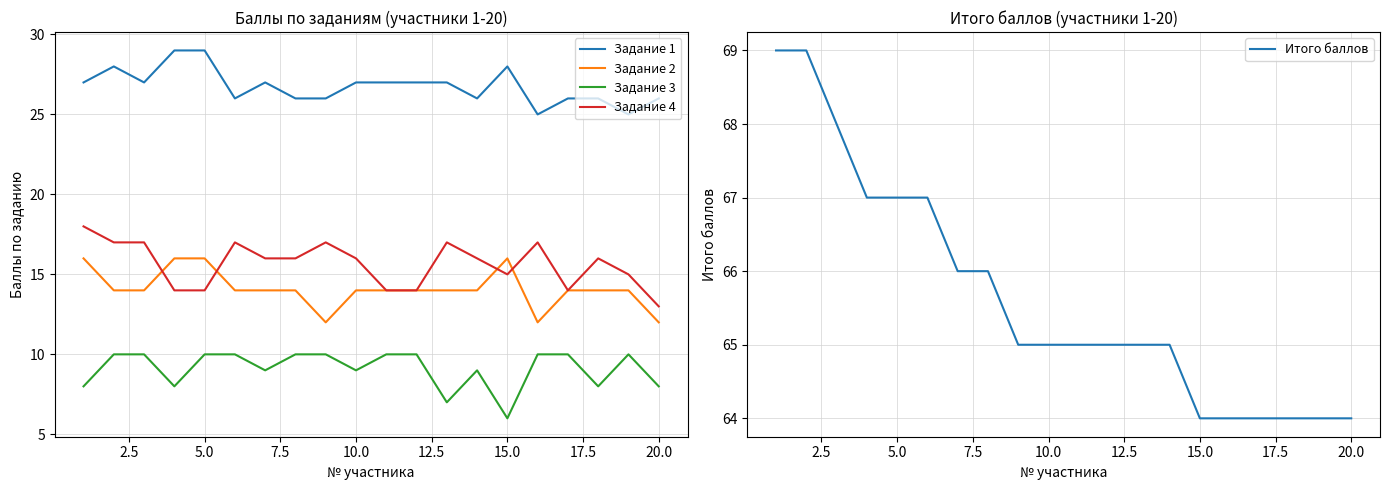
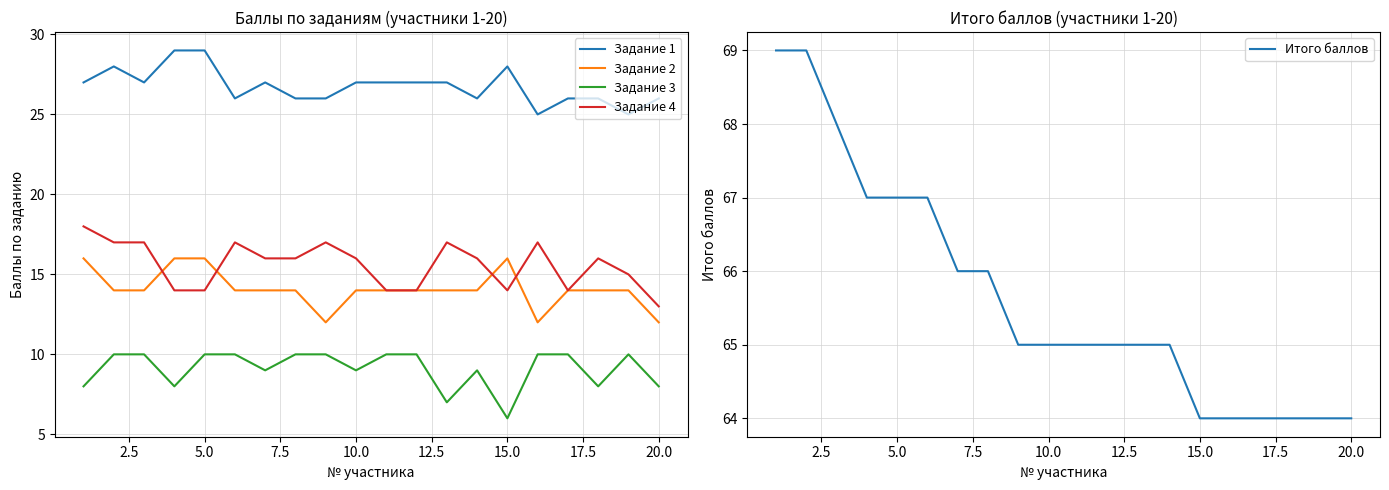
  {
    "Баллы по заданиям (участники 1-20)": {
      "Задание 1": {
        "5.0": 29,
        "10.0": 27,
        "15.0": 28
      },
      "Задание 2": {
        "5.0": 16,
        "10.0": 14,
        "15.0": 16,
        "20.0": 12
      },
      "Задание 3": {
        "5.0": 10,
        "10.0": 9,
        "15.0": 6,
        "20.0": 8
      },
      "Задание 4": {
        "5.0": 14,
        "10.0": 16,
-       "15.0": 15,
+       "15.0": 14,
        "20.0": 13
      }
    },
    "Итого баллов (участники 1-20)": {
      "5.0": 67.0,
      "10.0": 65.0,
      "15.0": 64.0,
      "20.0": 64.0
    }
  }
